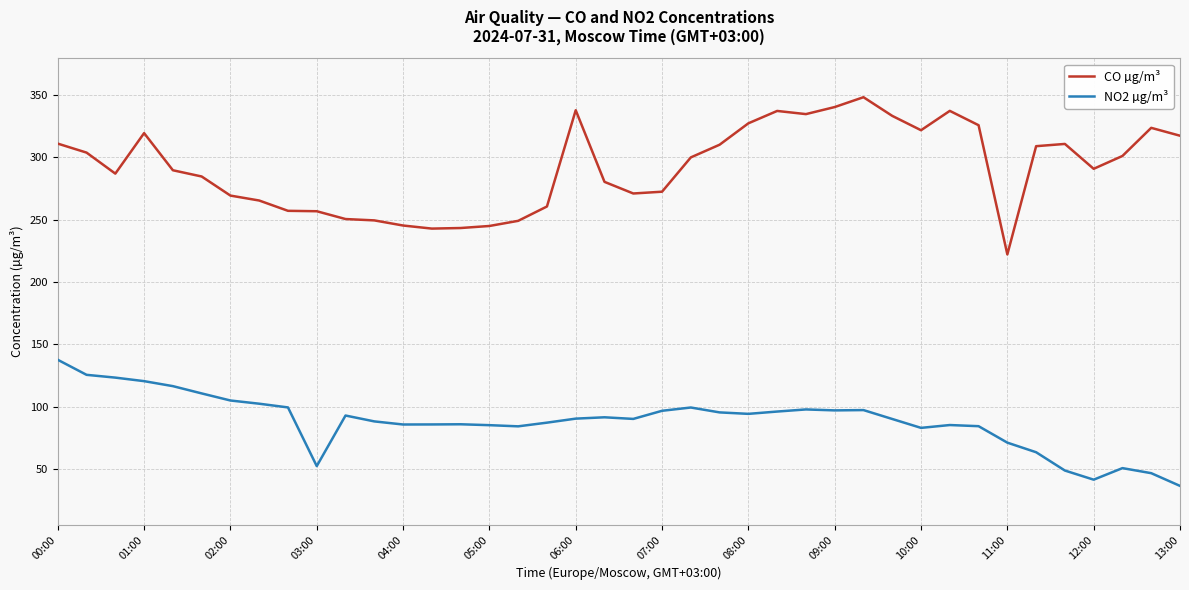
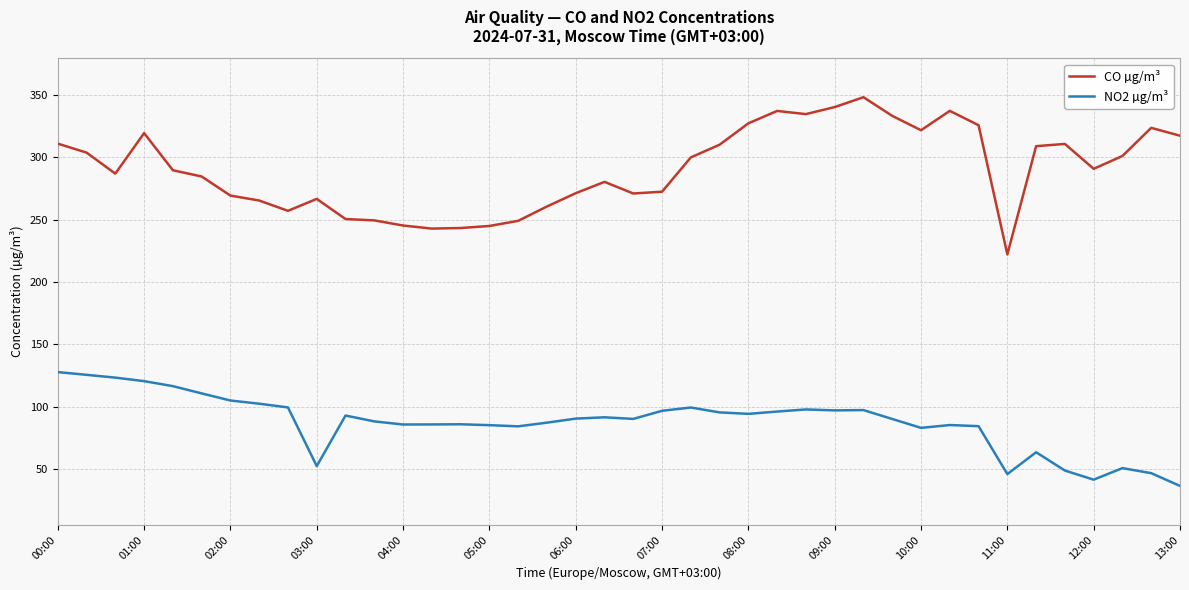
  {
    "CO µg/m³": {
      "00:00": 311,
      "01:00": 319,
      "02:00": 269,
-     "03:00": 257,
+     "03:00": 267,
      "04:00": 245,
      "05:00": 245,
-     "06:00": 338,
+     "06:00": 271,
      "07:00": 272,
      "08:00": 327,
      "09:00": 340,
      "10:00": 322,
      "11:00": 222,
      "12:00": 291,
      "13:00": 317
    },
    "NO2 µg/m³": {
-     "00:00": 138,
+     "00:00": 128,
      "01:00": 121,
      "02:00": 105,
      "03:00": 53,
      "04:00": 86,
      "05:00": 85,
      "06:00": 91,
      "07:00": 97,
      "08:00": 94,
      "09:00": 97,
      "10:00": 83,
-     "11:00": 71,
+     "11:00": 46,
      "12:00": 42,
      "13:00": 37
    }
  }
